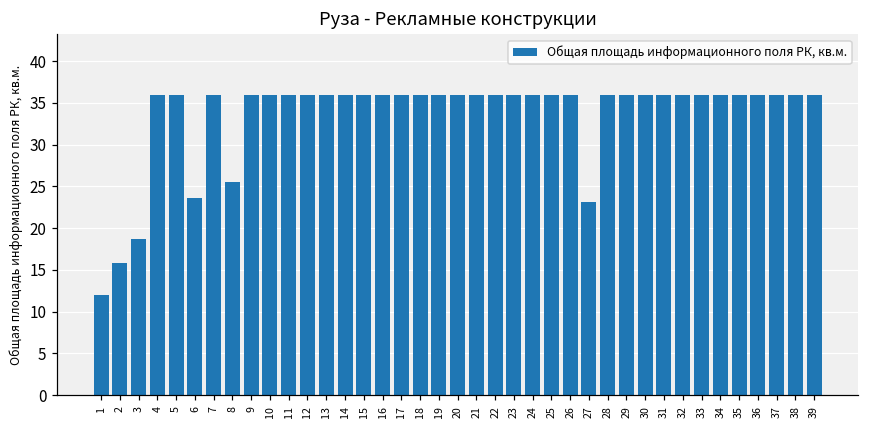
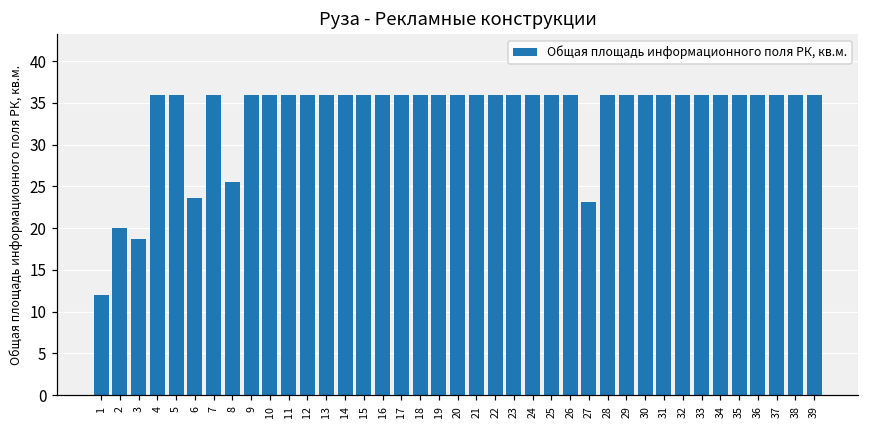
  {
    "1": 12,
-   "2": 16,
+   "2": 20,
    "3": 19,
    "4": 36,
    "5": 36,
    "6": 24,
    "7": 36,
    "8": 26,
    "9": 36,
    "10": 36,
    "11": 36,
    "12": 36,
    "13": 36,
    "14": 36,
    "15": 36,
    "16": 36,
    "17": 36,
    "18": 36,
    "19": 36,
    "20": 36,
    "21": 36,
    "22": 36,
    "23": 36,
    "24": 36,
    "25": 36,
    "26": 36,
    "27": 23,
    "28": 36,
    "29": 36,
    "30": 36,
    "31": 36,
    "32": 36,
    "33": 36,
    "34": 36,
    "35": 36,
    "36": 36,
    "37": 36,
    "38": 36,
    "39": 36
  }
